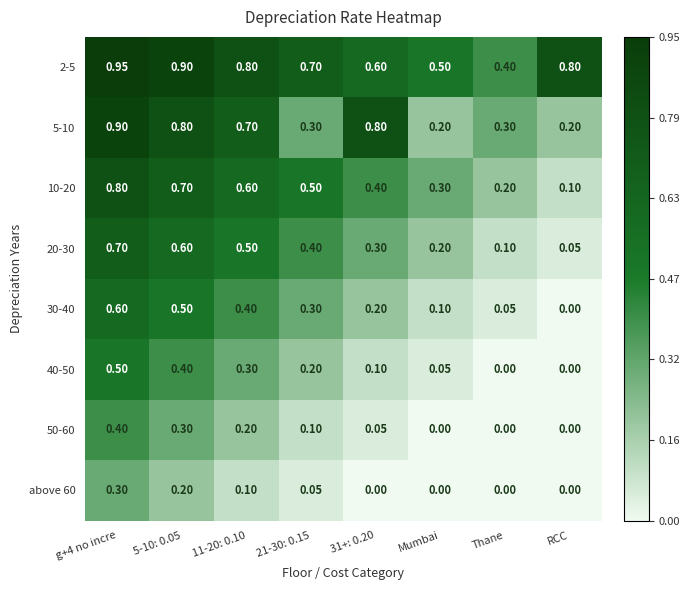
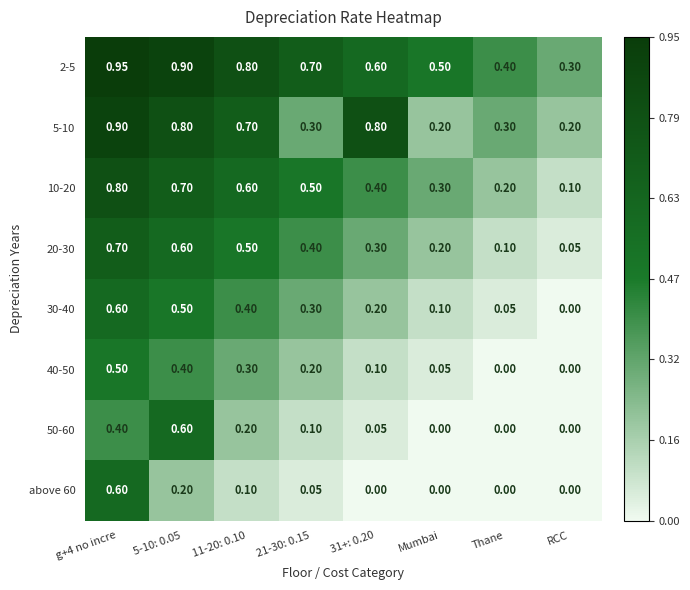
  {
    "2-5": {
      "g+4 no incre": 0.95,
      "5-10: 0.05": 0.90,
      "11-20: 0.10": 0.80,
      "21-30: 0.15": 0.70,
      "31+: 0.20": 0.60,
      "Mumbai": 0.50,
      "Thane": 0.40,
-     "RCC": 0.80
+     "RCC": 0.30
    },
    "5-10": {
      "g+4 no incre": 0.90,
      "5-10: 0.05": 0.80,
      "11-20: 0.10": 0.70,
      "21-30: 0.15": 0.30,
      "31+: 0.20": 0.80,
      "Mumbai": 0.20,
      "Thane": 0.30,
      "RCC": 0.20
    },
    "10-20": {
      "g+4 no incre": 0.80,
      "5-10: 0.05": 0.70,
      "11-20: 0.10": 0.60,
      "21-30: 0.15": 0.50,
      "31+: 0.20": 0.40,
      "Mumbai": 0.30,
      "Thane": 0.20,
      "RCC": 0.10
    },
    "20-30": {
      "g+4 no incre": 0.70,
      "5-10: 0.05": 0.60,
      "11-20: 0.10": 0.50,
      "21-30: 0.15": 0.40,
      "31+: 0.20": 0.30,
      "Mumbai": 0.20,
      "Thane": 0.10,
      "RCC": 0.05
    },
    "30-40": {
      "g+4 no incre": 0.60,
      "5-10: 0.05": 0.50,
      "11-20: 0.10": 0.40,
      "21-30: 0.15": 0.30,
      "31+: 0.20": 0.20,
      "Mumbai": 0.10,
      "Thane": 0.05,
      "RCC": 0.00
    },
    "40-50": {
      "g+4 no incre": 0.50,
      "5-10: 0.05": 0.40,
      "11-20: 0.10": 0.30,
      "21-30: 0.15": 0.20,
      "31+: 0.20": 0.10,
      "Mumbai": 0.05,
      "Thane": 0.00,
      "RCC": 0.00
    },
    "50-60": {
      "g+4 no incre": 0.40,
-     "5-10: 0.05": 0.30,
+     "5-10: 0.05": 0.60,
      "11-20: 0.10": 0.20,
      "21-30: 0.15": 0.10,
      "31+: 0.20": 0.05,
      "Mumbai": 0.00,
      "Thane": 0.00,
      "RCC": 0.00
    },
    "above 60": {
-     "g+4 no incre": 0.30,
+     "g+4 no incre": 0.60,
      "5-10: 0.05": 0.20,
      "11-20: 0.10": 0.10,
      "21-30: 0.15": 0.05,
      "31+: 0.20": 0.00,
      "Mumbai": 0.00,
      "Thane": 0.00,
      "RCC": 0.00
    }
  }
